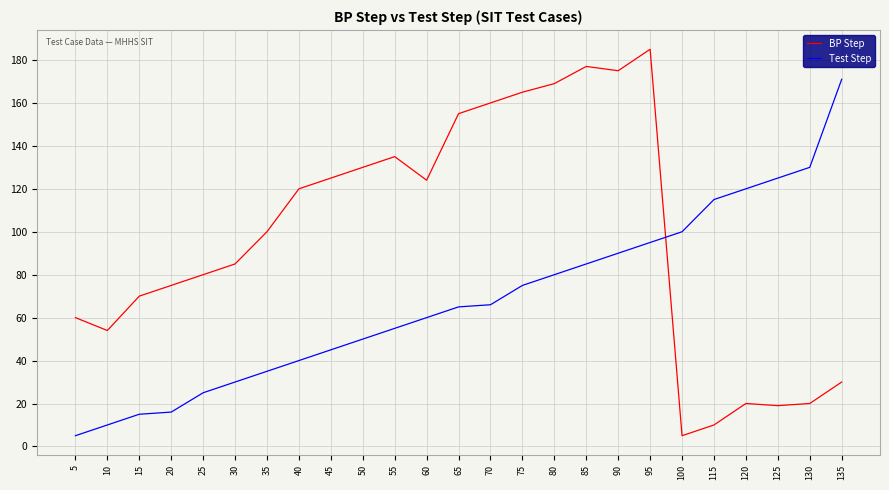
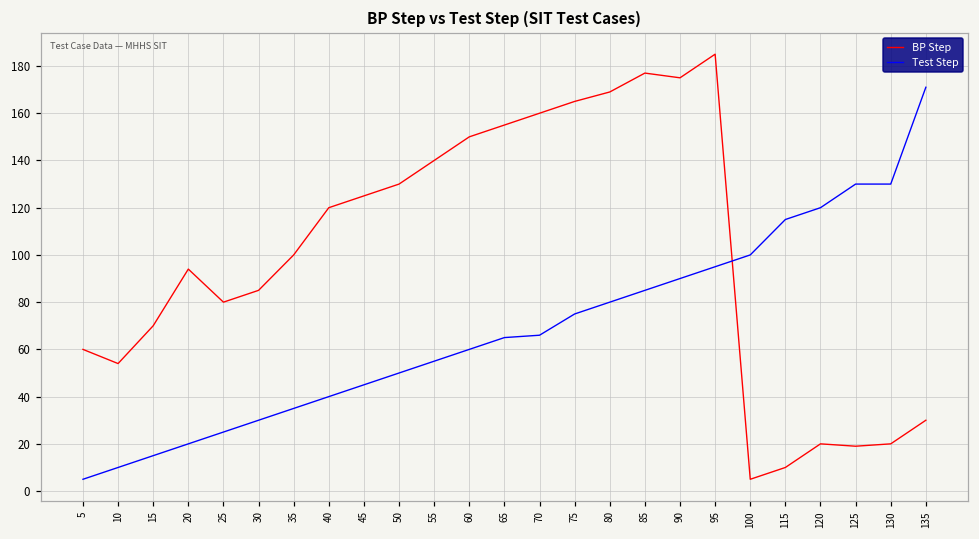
  {
    "BP Step": {
      "5": 60,
      "10": 54,
      "15": 70,
-     "20": 75,
+     "20": 94,
      "25": 80,
      "30": 85,
      "35": 100,
      "40": 120,
      "45": 125,
      "50": 130,
-     "55": 135,
-     "60": 124,
+     "55": 140,
+     "60": 150,
      "65": 155,
      "70": 160,
      "75": 165,
      "80": 169,
      "85": 177,
      "90": 175,
      "95": 185,
      "100": 5,
      "115": 10,
      "120": 20,
      "125": 19,
      "130": 20,
      "135": 30
    },
    "Test Step": {
      "5": 5,
      "10": 10,
      "15": 15,
-     "20": 16,
+     "20": 20,
      "25": 25,
      "30": 30,
      "35": 35,
      "40": 40,
      "45": 45,
      "50": 50,
      "55": 55,
      "60": 60,
      "65": 65,
      "70": 66,
      "75": 75,
      "80": 80,
      "85": 85,
      "90": 90,
      "95": 95,
      "100": 100,
      "115": 115,
      "120": 120,
-     "125": 125,
+     "125": 130,
      "130": 130,
      "135": 171
    }
  }
